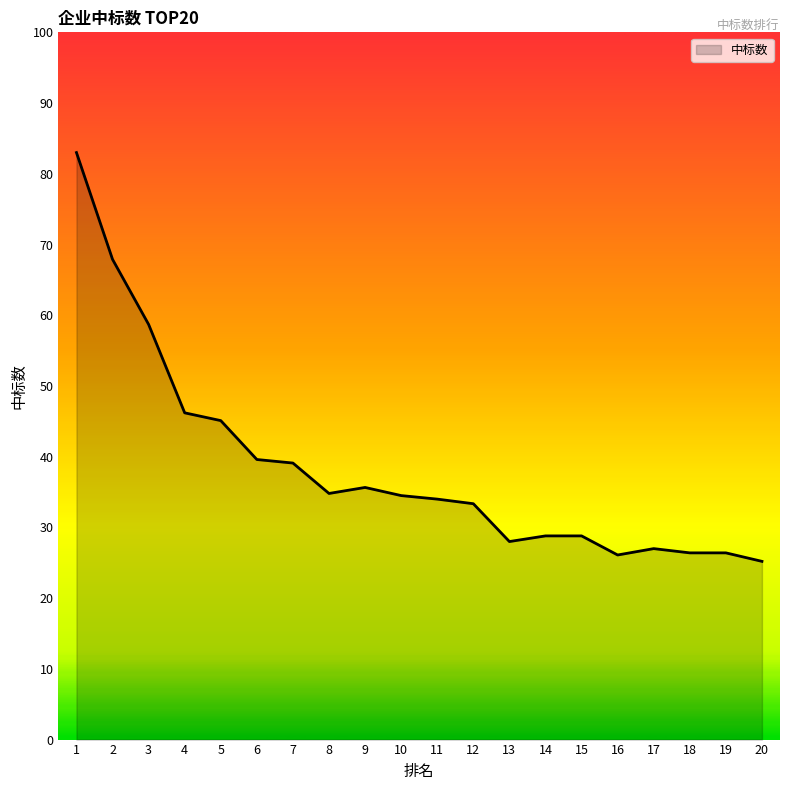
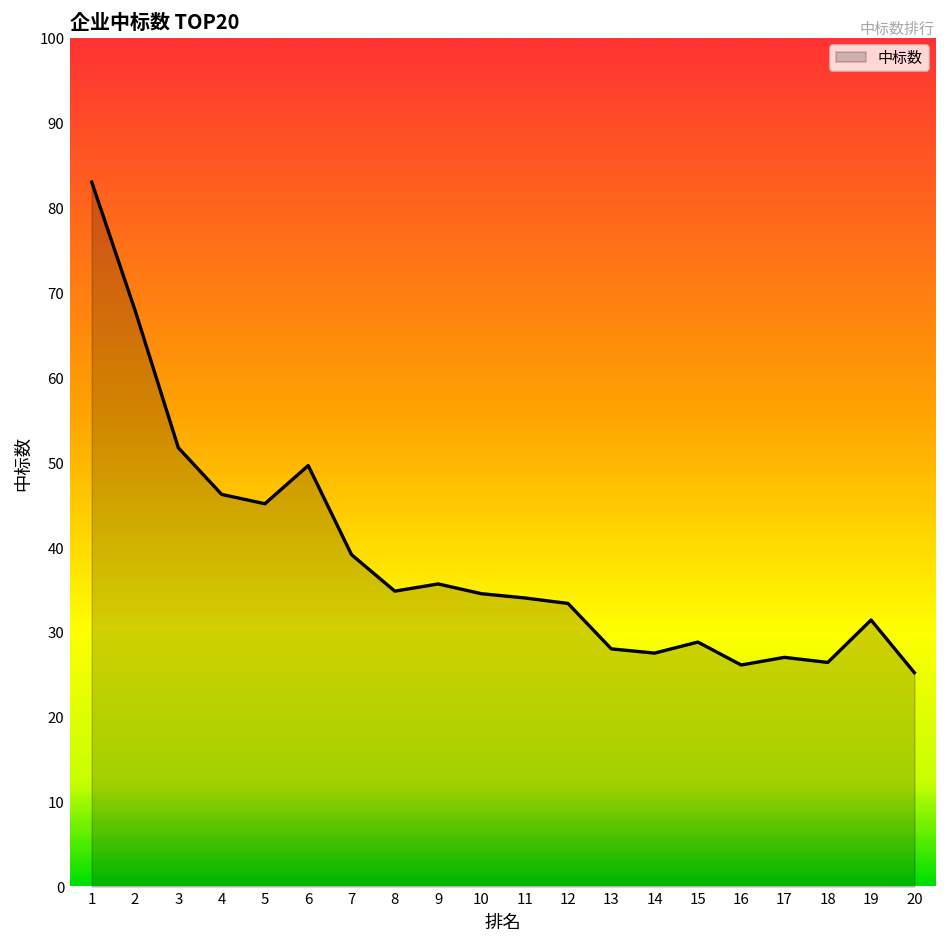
  {
    "1": 83,
    "2": 68,
-   "3": 59,
+   "3": 52,
    "4": 46,
    "5": 45,
-   "6": 40,
+   "6": 50,
    "7": 39,
    "8": 35,
    "9": 36,
    "10": 35,
    "11": 34,
    "12": 33,
    "13": 28,
-   "14": 29,
+   "14": 28,
    "15": 29,
    "16": 26,
    "17": 27,
    "18": 26,
-   "19": 26,
+   "19": 31,
    "20": 25
  }
